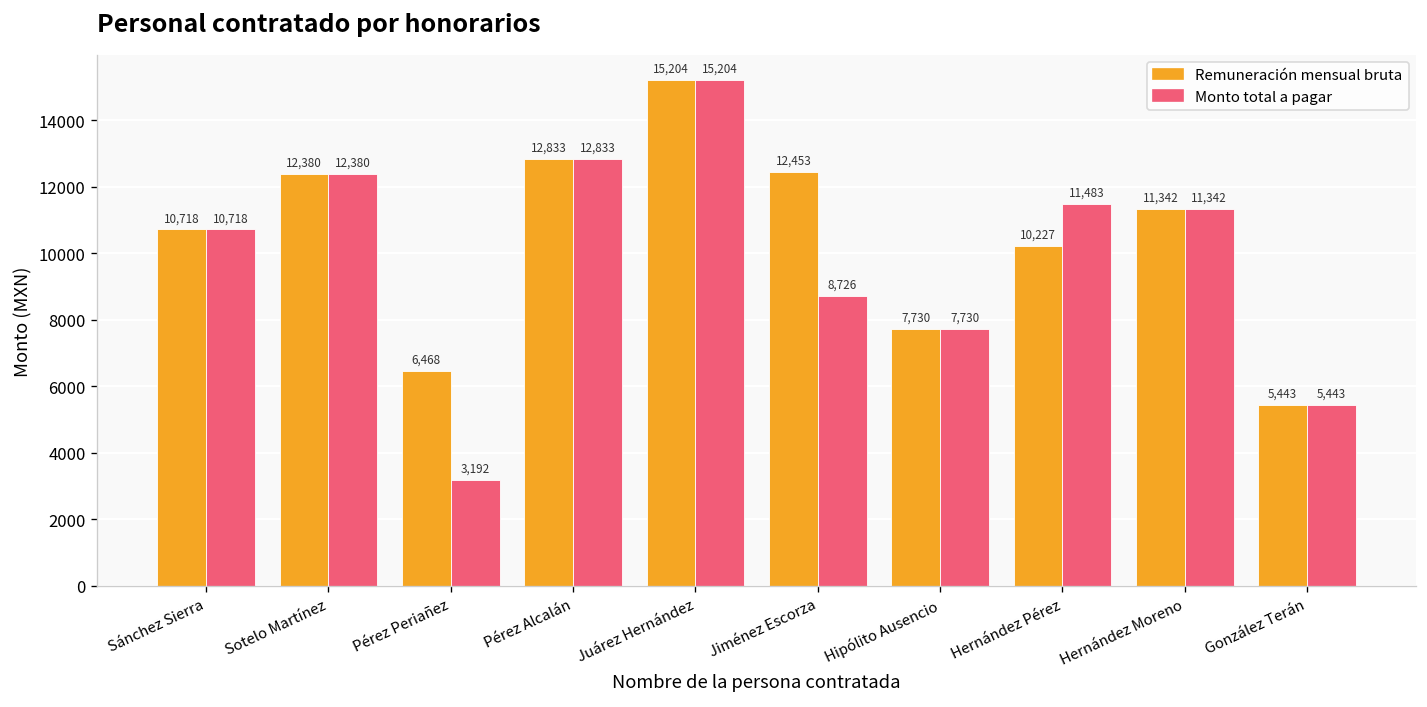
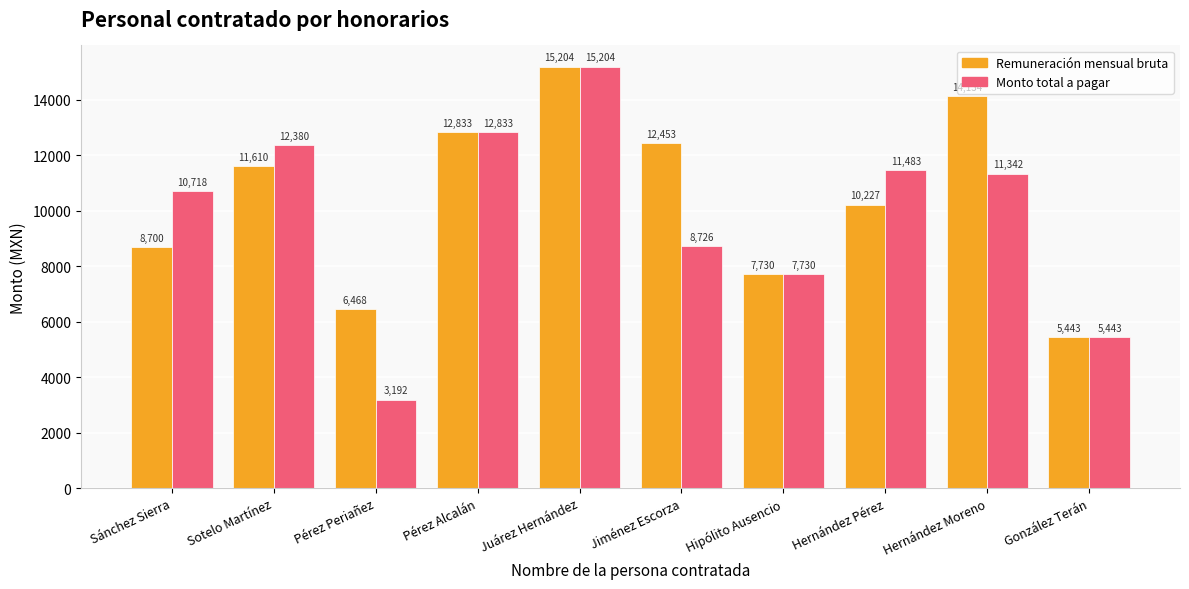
  {
    "Remuneración mensual bruta": {
-     "Sánchez Sierra": "10,718",
-     "Sotelo Martínez": "12,380",
+     "Sánchez Sierra": "8,700",
+     "Sotelo Martínez": "11,610",
      "Pérez Periañez": "6,468",
      "Pérez Alcalán": "12,833",
      "Juárez Hernández": "15,204",
      "Jiménez Escorza": "12,453",
      "Hipólito Ausencio": "7,730",
      "Hernández Pérez": "10,227",
-     "Hernández Moreno": "11300",
+     "Hernández Moreno": "14100",
      "González Terán": "5,443"
    },
    "Monto total a pagar": {
      "Sánchez Sierra": "10,718",
      "Sotelo Martínez": "12,380",
      "Pérez Periañez": "3,192",
      "Pérez Alcalán": "12,833",
      "Juárez Hernández": "15,204",
      "Jiménez Escorza": "8,726",
      "Hipólito Ausencio": "7,730",
      "Hernández Pérez": "11,483",
      "Hernández Moreno": "11,342",
      "González Terán": "5,443"
    }
  }
